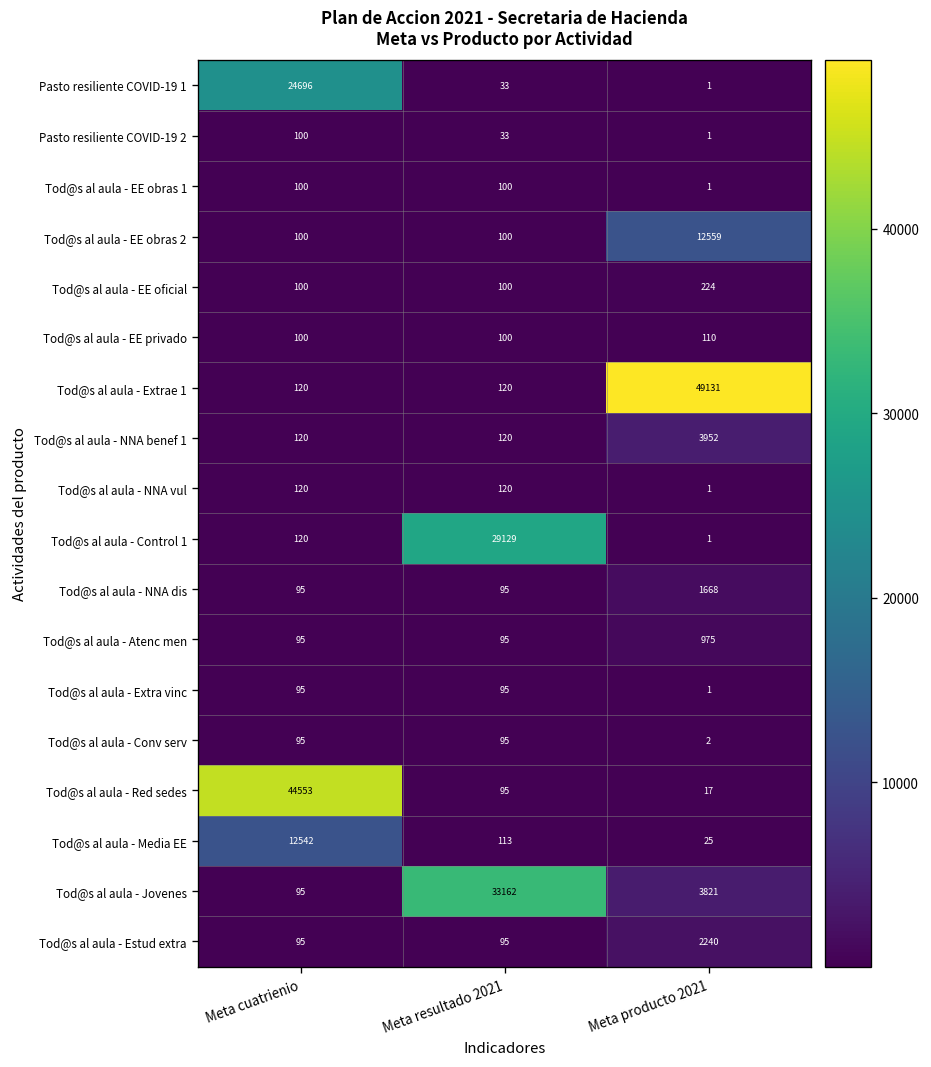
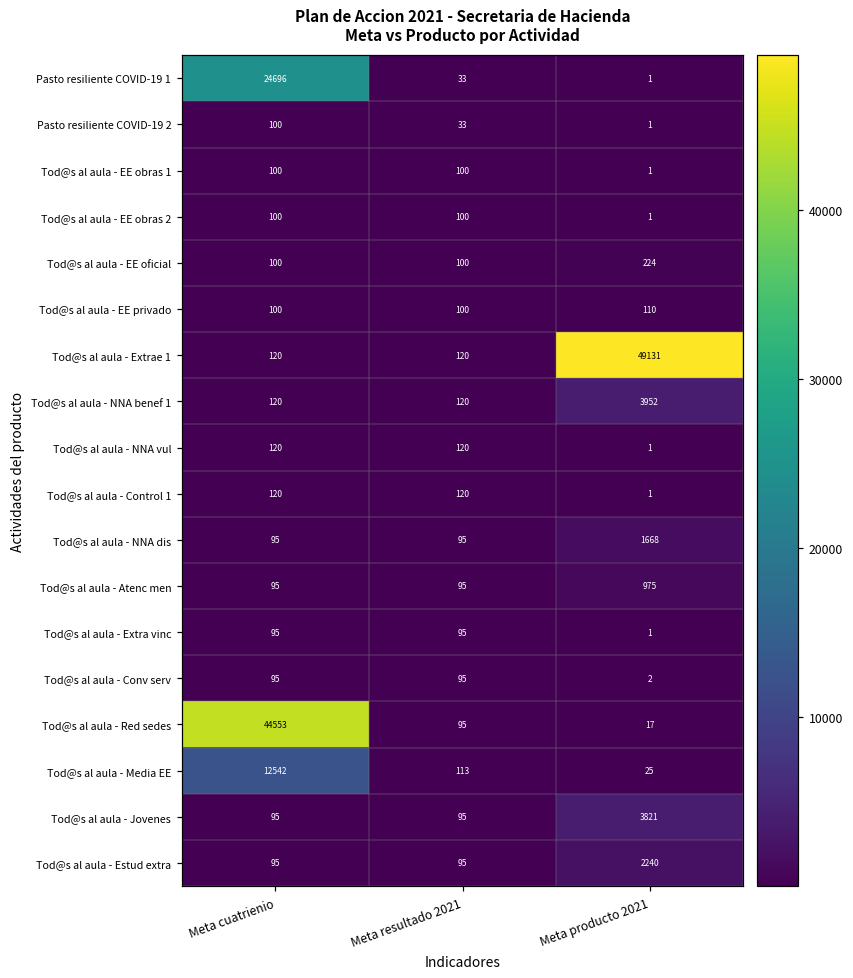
  {
    "Pasto resiliente COVID-19 1": {
      "Meta cuatrienio": 24696,
      "Meta resultado 2021": 33,
      "Meta producto 2021": 1
    },
    "Pasto resiliente COVID-19 2": {
      "Meta cuatrienio": 100,
      "Meta resultado 2021": 33,
      "Meta producto 2021": 1
    },
    "Tod@s al aula - EE obras 1": {
      "Meta cuatrienio": 100,
      "Meta resultado 2021": 100,
      "Meta producto 2021": 1
    },
    "Tod@s al aula - EE obras 2": {
      "Meta cuatrienio": 100,
      "Meta resultado 2021": 100,
-     "Meta producto 2021": 12559
+     "Meta producto 2021": 1
    },
    "Tod@s al aula - EE oficial": {
      "Meta cuatrienio": 100,
      "Meta resultado 2021": 100,
      "Meta producto 2021": 224
    },
    "Tod@s al aula - EE privado": {
      "Meta cuatrienio": 100,
      "Meta resultado 2021": 100,
      "Meta producto 2021": 110
    },
    "Tod@s al aula - Extrae 1": {
      "Meta cuatrienio": 120,
      "Meta resultado 2021": 120,
      "Meta producto 2021": 49131
    },
    "Tod@s al aula - NNA benef 1": {
      "Meta cuatrienio": 120,
      "Meta resultado 2021": 120,
      "Meta producto 2021": 3952
    },
    "Tod@s al aula - NNA vul": {
      "Meta cuatrienio": 120,
      "Meta resultado 2021": 120,
      "Meta producto 2021": 1
    },
    "Tod@s al aula - Control 1": {
      "Meta cuatrienio": 120,
-     "Meta resultado 2021": 29129,
+     "Meta resultado 2021": 120,
      "Meta producto 2021": 1
    },
    "Tod@s al aula - NNA dis": {
      "Meta cuatrienio": 95,
      "Meta resultado 2021": 95,
      "Meta producto 2021": 1668
    },
    "Tod@s al aula - Atenc men": {
      "Meta cuatrienio": 95,
      "Meta resultado 2021": 95,
      "Meta producto 2021": 975
    },
    "Tod@s al aula - Extra vinc": {
      "Meta cuatrienio": 95,
      "Meta resultado 2021": 95,
      "Meta producto 2021": 1
    },
    "Tod@s al aula - Conv serv": {
      "Meta cuatrienio": 95,
      "Meta resultado 2021": 95,
      "Meta producto 2021": 2
    },
    "Tod@s al aula - Red sedes": {
      "Meta cuatrienio": 44553,
      "Meta resultado 2021": 95,
      "Meta producto 2021": 17
    },
    "Tod@s al aula - Media EE": {
      "Meta cuatrienio": 12542,
      "Meta resultado 2021": 113,
      "Meta producto 2021": 25
    },
    "Tod@s al aula - Jovenes": {
      "Meta cuatrienio": 95,
-     "Meta resultado 2021": 33162,
+     "Meta resultado 2021": 95,
      "Meta producto 2021": 3821
    },
    "Tod@s al aula - Estud extra": {
      "Meta cuatrienio": 95,
      "Meta resultado 2021": 95,
      "Meta producto 2021": 2240
    }
  }
